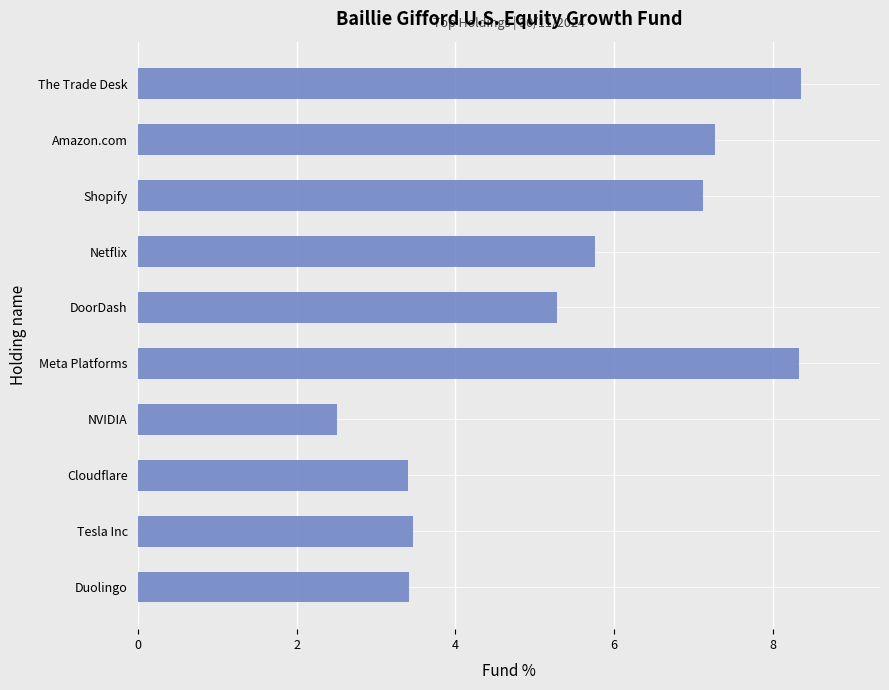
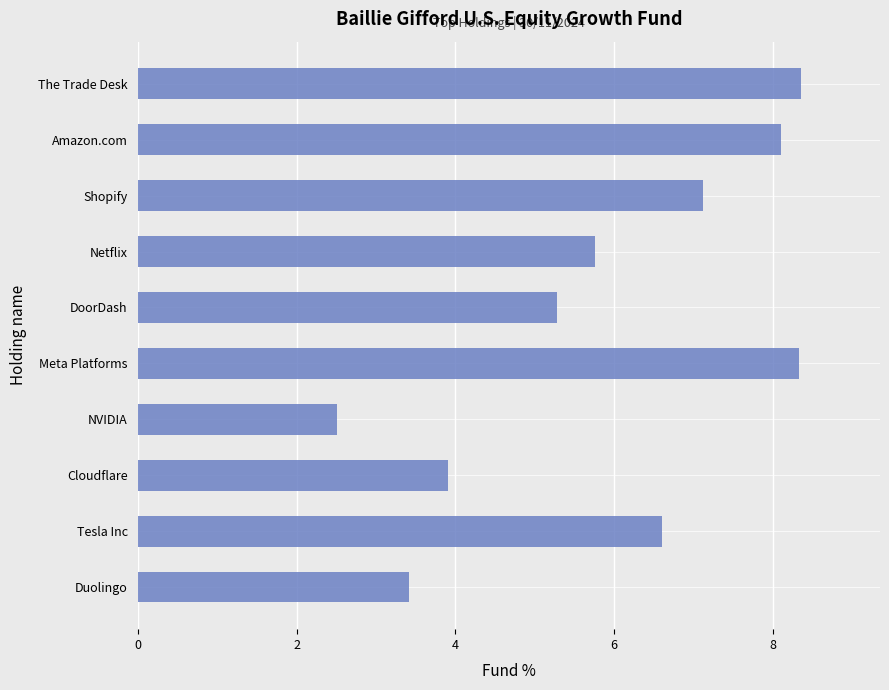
  {
    "The Trade Desk": 8.4,
-   "Amazon.com": 7.3,
+   "Amazon.com": 8.1,
    "Shopify": 7.1,
    "Netflix": 5.8,
    "DoorDash": 5.3,
    "Meta Platforms": 8.3,
    "NVIDIA": 2.5,
-   "Cloudflare": 3.4,
-   "Tesla Inc": 3.5,
+   "Cloudflare": 3.9,
+   "Tesla Inc": 6.6,
    "Duolingo": 3.4
  }
